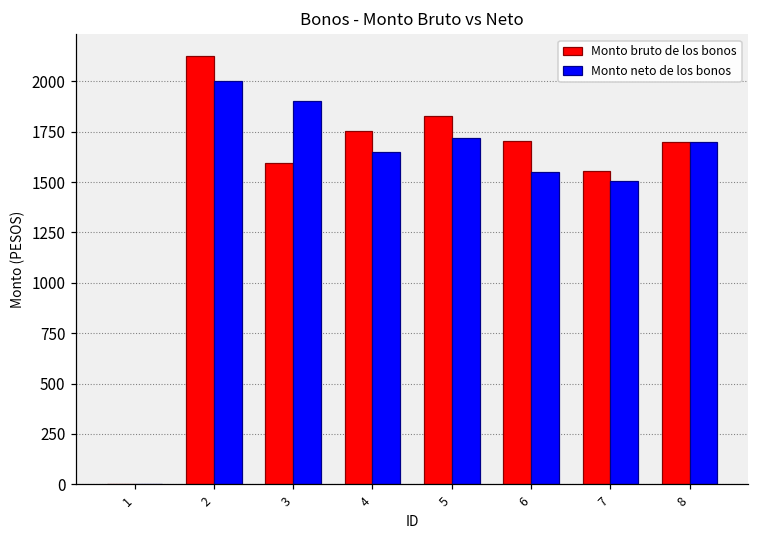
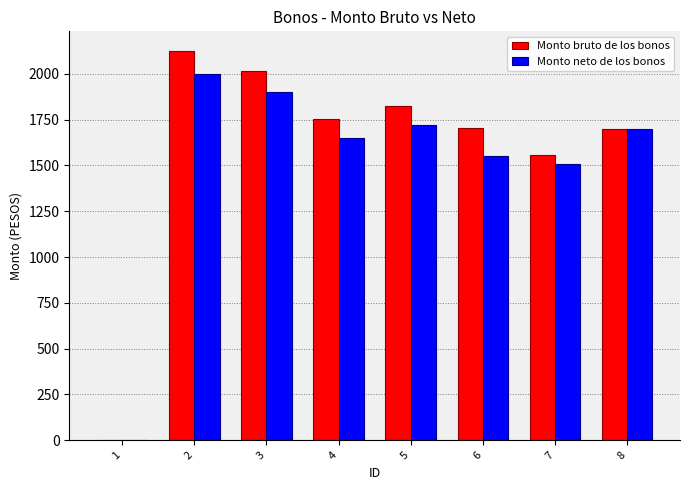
  {
    "Monto bruto de los bonos": {
      "1": 0,
      "2": 2130,
-     "3": 1600,
+     "3": 2020,
      "4": 1750,
      "5": 1830,
      "6": 1700,
      "7": 1560,
      "8": 1700
    },
    "Monto neto de los bonos": {
      "1": 0,
      "2": 2000,
      "3": 1900,
      "4": 1650,
      "5": 1720,
      "6": 1550,
      "7": 1510,
      "8": 1700
    }
  }
